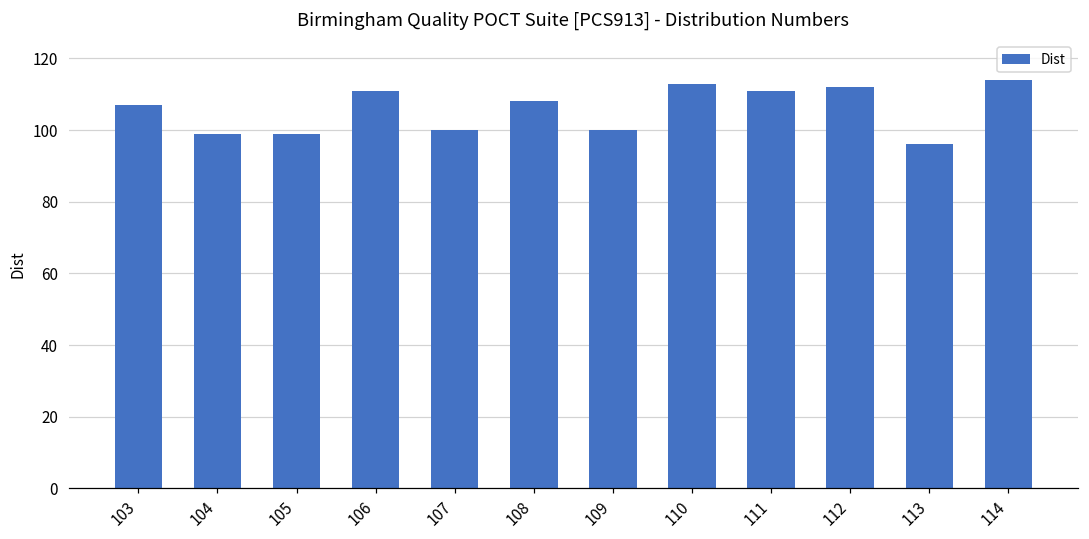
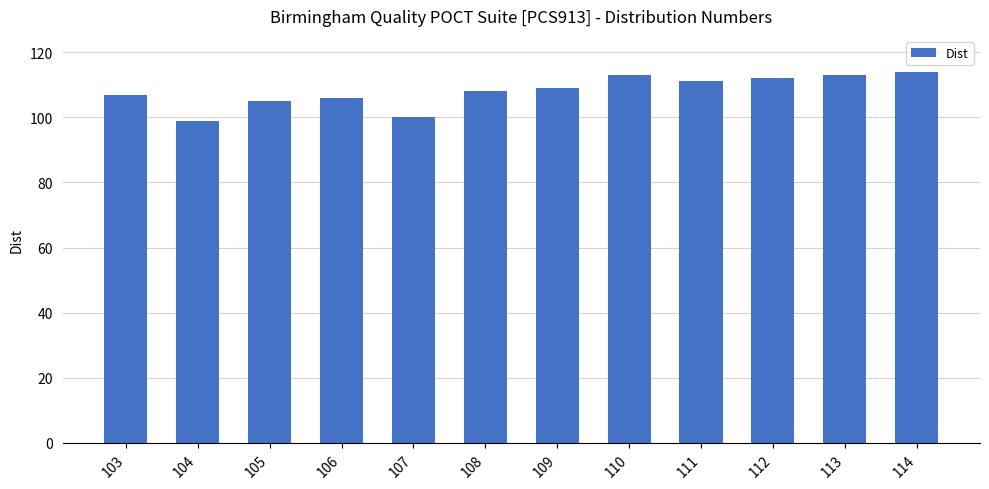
  {
    "103": 107,
    "104": 99,
-   "105": 99,
-   "106": 111,
+   "105": 105,
+   "106": 106,
    "107": 100,
    "108": 108,
-   "109": 100,
+   "109": 109,
    "110": 113,
    "111": 111,
    "112": 112,
-   "113": 96,
+   "113": 113,
    "114": 114
  }
